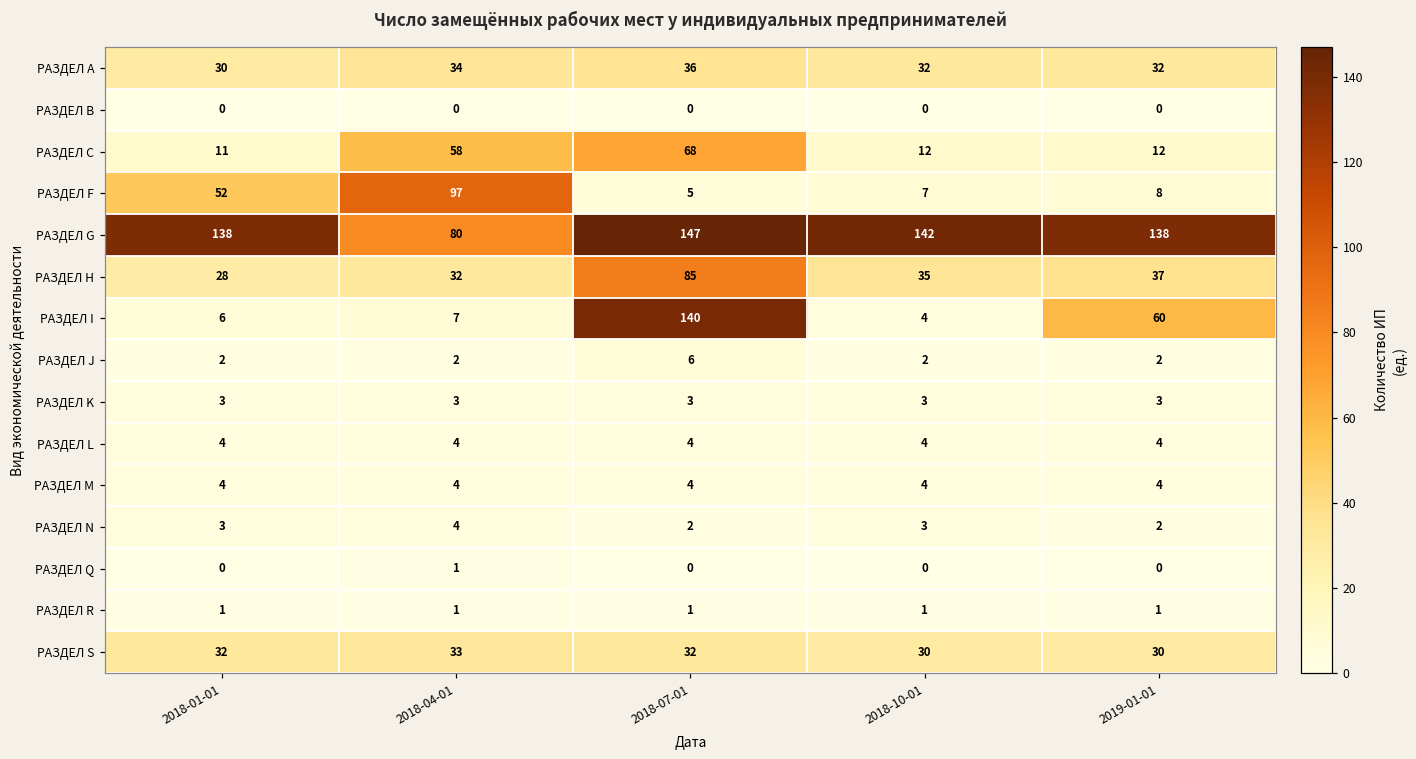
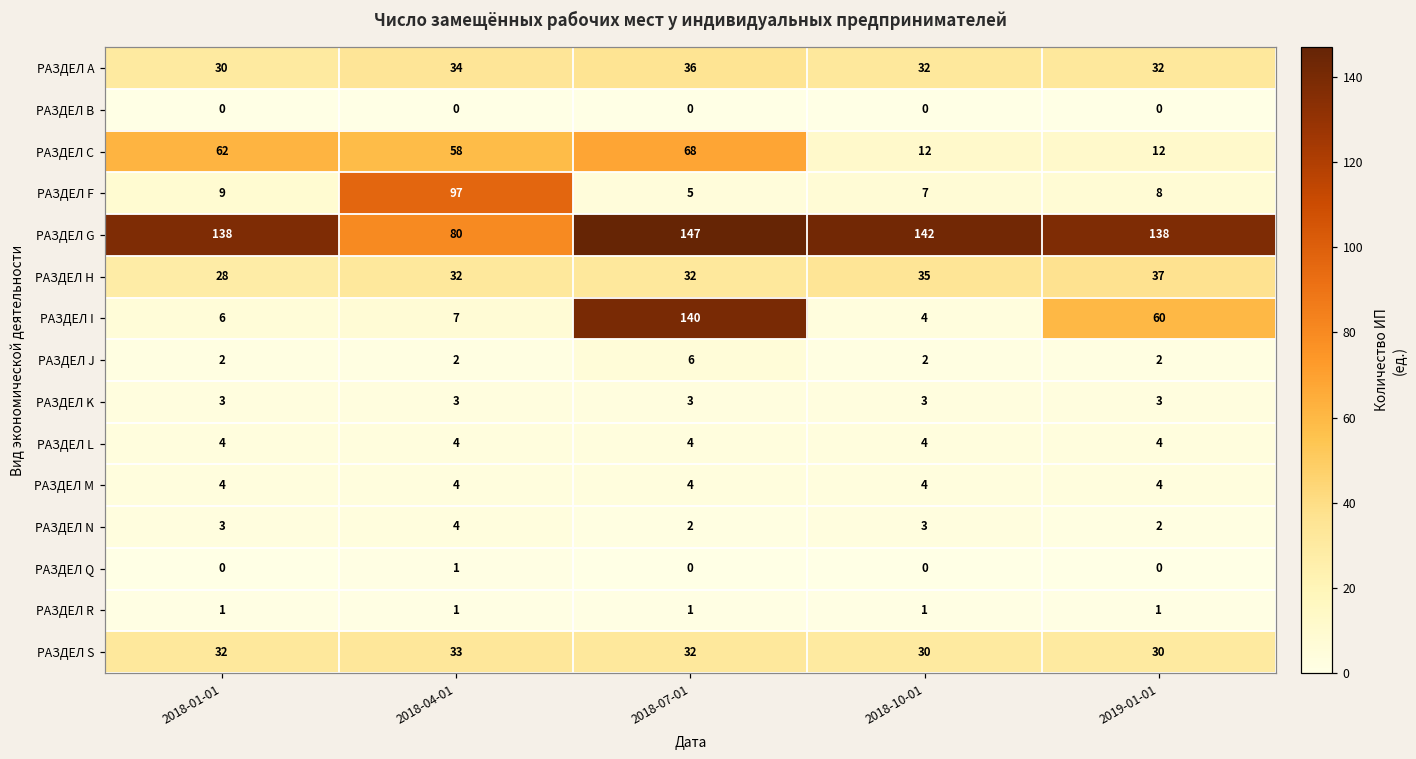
  {
    "РАЗДЕЛ A": {
      "2018-01-01": 30,
      "2018-04-01": 34,
      "2018-07-01": 36,
      "2018-10-01": 32,
      "2019-01-01": 32
    },
    "РАЗДЕЛ B": {
      "2018-01-01": 0,
      "2018-04-01": 0,
      "2018-07-01": 0,
      "2018-10-01": 0,
      "2019-01-01": 0
    },
    "РАЗДЕЛ C": {
-     "2018-01-01": 11,
+     "2018-01-01": 62,
      "2018-04-01": 58,
      "2018-07-01": 68,
      "2018-10-01": 12,
      "2019-01-01": 12
    },
    "РАЗДЕЛ F": {
-     "2018-01-01": 52,
+     "2018-01-01": 9,
      "2018-04-01": 97,
      "2018-07-01": 5,
      "2018-10-01": 7,
      "2019-01-01": 8
    },
    "РАЗДЕЛ G": {
      "2018-01-01": 138,
      "2018-04-01": 80,
      "2018-07-01": 147,
      "2018-10-01": 142,
      "2019-01-01": 138
    },
    "РАЗДЕЛ H": {
      "2018-01-01": 28,
      "2018-04-01": 32,
-     "2018-07-01": 85,
+     "2018-07-01": 32,
      "2018-10-01": 35,
      "2019-01-01": 37
    },
    "РАЗДЕЛ I": {
      "2018-01-01": 6,
      "2018-04-01": 7,
      "2018-07-01": 140,
      "2018-10-01": 4,
      "2019-01-01": 60
    },
    "РАЗДЕЛ J": {
      "2018-01-01": 2,
      "2018-04-01": 2,
      "2018-07-01": 6,
      "2018-10-01": 2,
      "2019-01-01": 2
    },
    "РАЗДЕЛ K": {
      "2018-01-01": 3,
      "2018-04-01": 3,
      "2018-07-01": 3,
      "2018-10-01": 3,
      "2019-01-01": 3
    },
    "РАЗДЕЛ L": {
      "2018-01-01": 4,
      "2018-04-01": 4,
      "2018-07-01": 4,
      "2018-10-01": 4,
      "2019-01-01": 4
    },
    "РАЗДЕЛ M": {
      "2018-01-01": 4,
      "2018-04-01": 4,
      "2018-07-01": 4,
      "2018-10-01": 4,
      "2019-01-01": 4
    },
    "РАЗДЕЛ N": {
      "2018-01-01": 3,
      "2018-04-01": 4,
      "2018-07-01": 2,
      "2018-10-01": 3,
      "2019-01-01": 2
    },
    "РАЗДЕЛ Q": {
      "2018-01-01": 0,
      "2018-04-01": 1,
      "2018-07-01": 0,
      "2018-10-01": 0,
      "2019-01-01": 0
    },
    "РАЗДЕЛ R": {
      "2018-01-01": 1,
      "2018-04-01": 1,
      "2018-07-01": 1,
      "2018-10-01": 1,
      "2019-01-01": 1
    },
    "РАЗДЕЛ S": {
      "2018-01-01": 32,
      "2018-04-01": 33,
      "2018-07-01": 32,
      "2018-10-01": 30,
      "2019-01-01": 30
    }
  }
